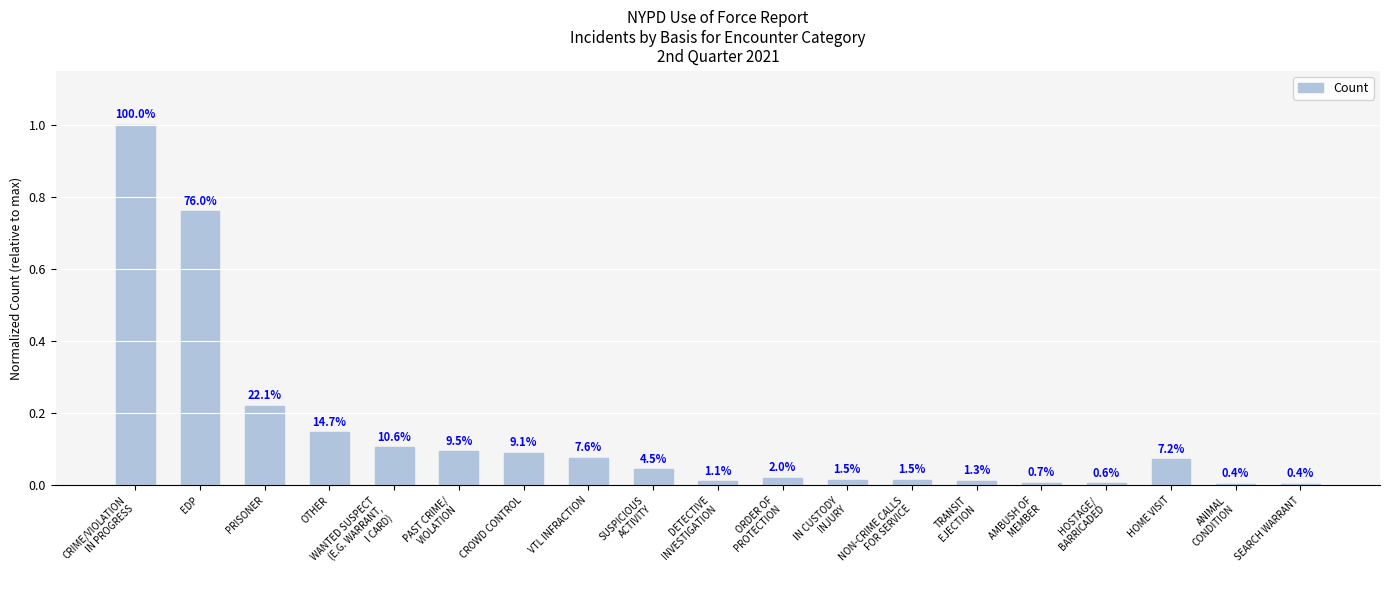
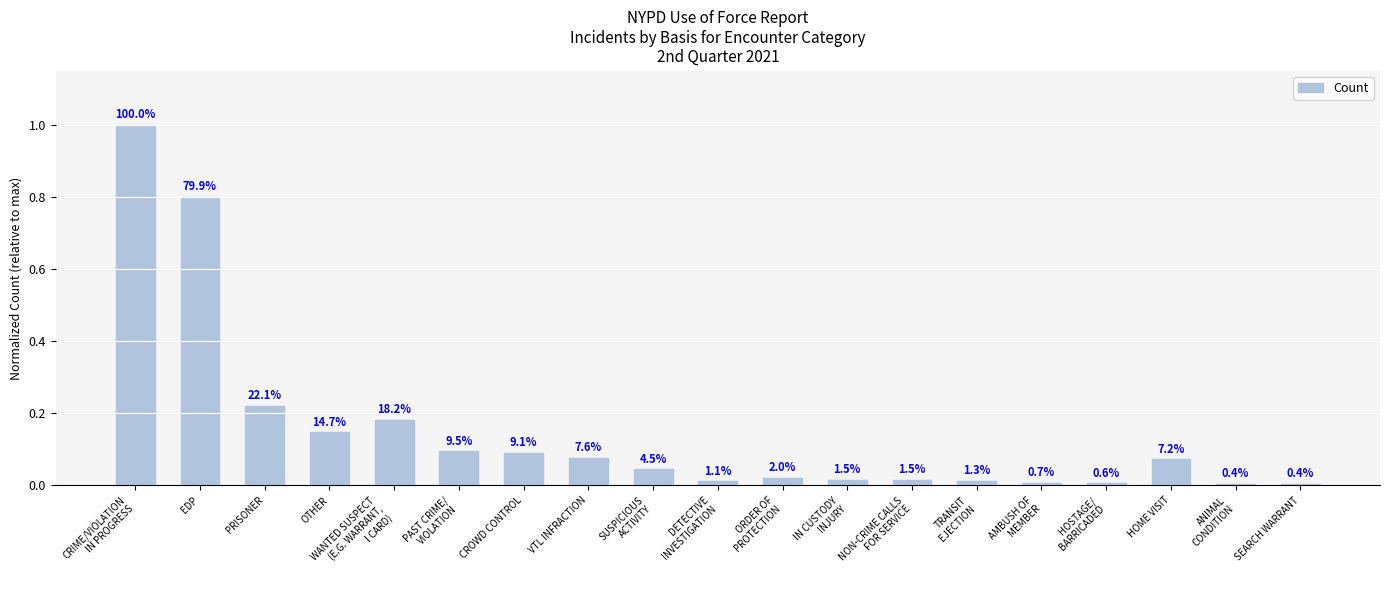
  {
    "CRIME/VIOLATION IN PROGRESS": "100.0%",
-   "EDP": "76.0%",
+   "EDP": "79.9%",
    "PRISONER": "22.1%",
    "OTHER": "14.7%",
-   "WANTED SUSPECT (E.G. WARRANT, I CARD)": "10.6%",
+   "WANTED SUSPECT (E.G. WARRANT, I CARD)": "18.2%",
    "PAST CRIME/ VIOLATION": "9.5%",
    "CROWD CONTROL": "9.1%",
    "VTL INFRACTION": "7.6%",
    "SUSPICIOUS ACTIVITY": "4.5%",
    "DETECTIVE INVESTIGATION": "1.1%",
    "ORDER OF PROTECTION": "2.0%",
    "IN CUSTODY INJURY": "1.5%",
    "NON-CRIME CALLS FOR SERVICE": "1.5%",
    "TRANSIT EJECTION": "1.3%",
    "AMBUSH OF MEMBER": "0.7%",
    "HOSTAGE/ BARRICADED": "0.6%",
    "HOME VISIT": "7.2%",
    "ANIMAL CONDITION": "0.4%",
    "SEARCH WARRANT": "0.4%"
  }
